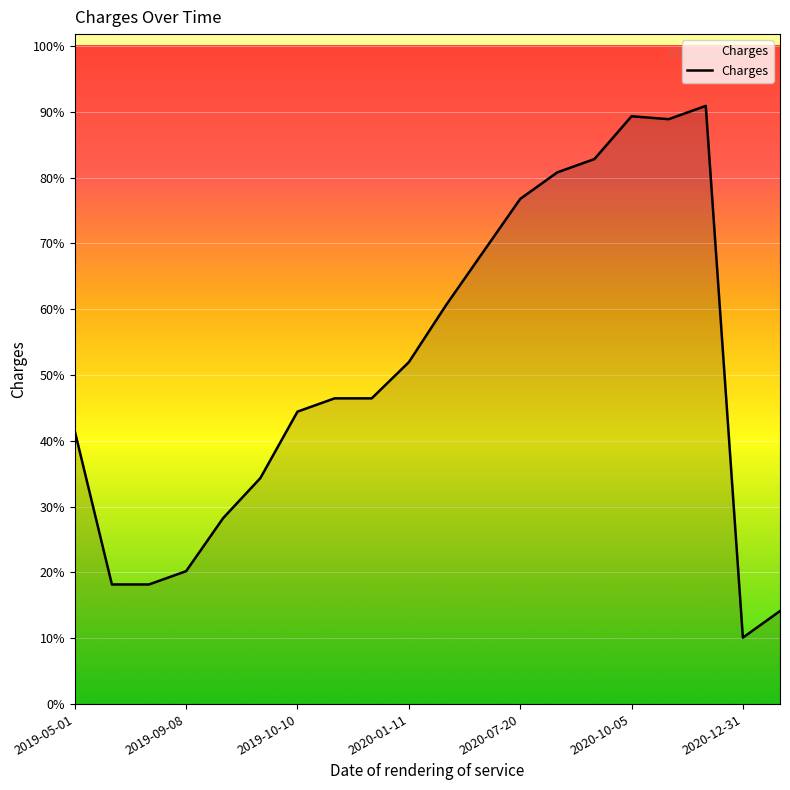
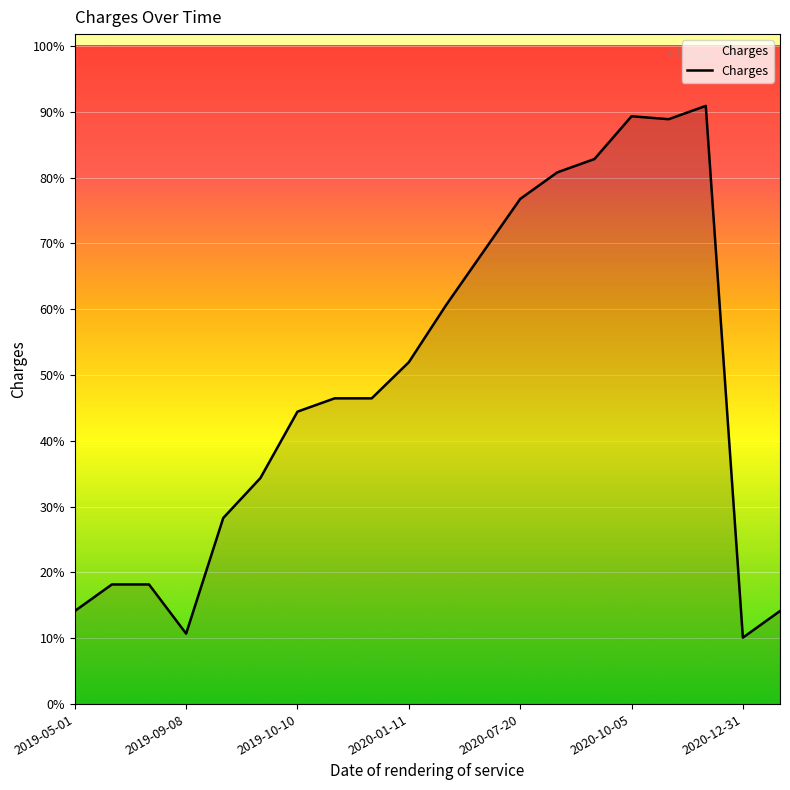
  {
-   "2019-05-01": "41%",
-   "2019-09-08": "20%",
+   "2019-05-01": "14%",
+   "2019-09-08": "11%",
    "2020-01-11": "52%",
    "2020-07-20": "77%",
    "2020-10-05": "89%",
    "2020-12-31": "10%"
  }
